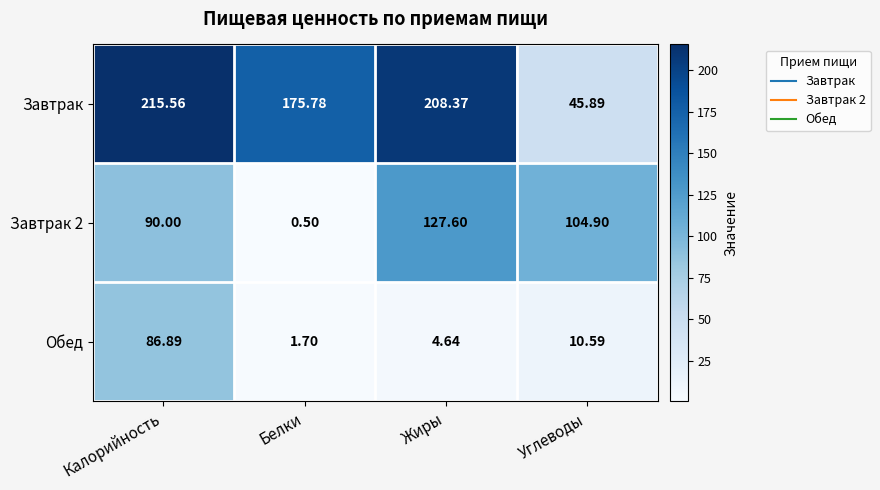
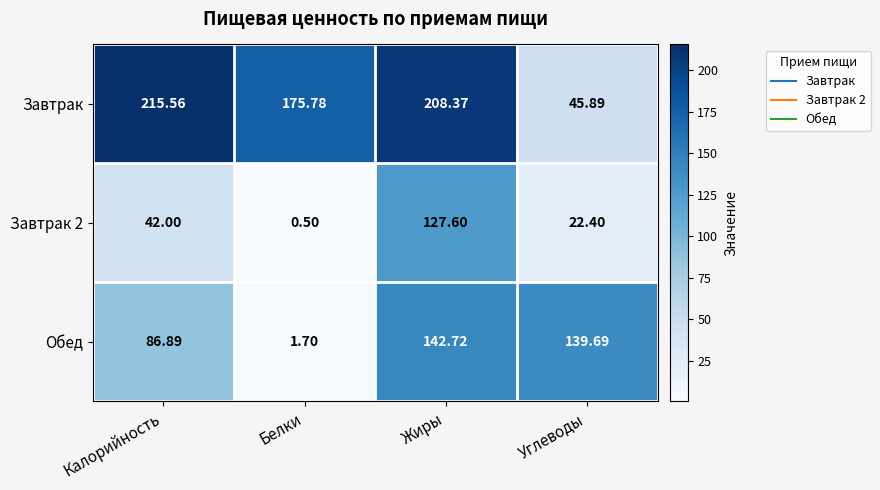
  {
    "Завтрак": {
      "Калорийность": 215.56,
      "Белки": 175.78,
      "Жиры": 208.37,
      "Углеводы": 45.89
    },
    "Завтрак 2": {
-     "Калорийность": 90.00,
+     "Калорийность": 42.00,
      "Белки": 0.50,
      "Жиры": 127.60,
-     "Углеводы": 104.90
+     "Углеводы": 22.40
    },
    "Обед": {
      "Калорийность": 86.89,
      "Белки": 1.70,
-     "Жиры": 4.64,
-     "Углеводы": 10.59
+     "Жиры": 142.72,
+     "Углеводы": 139.69
    }
  }
